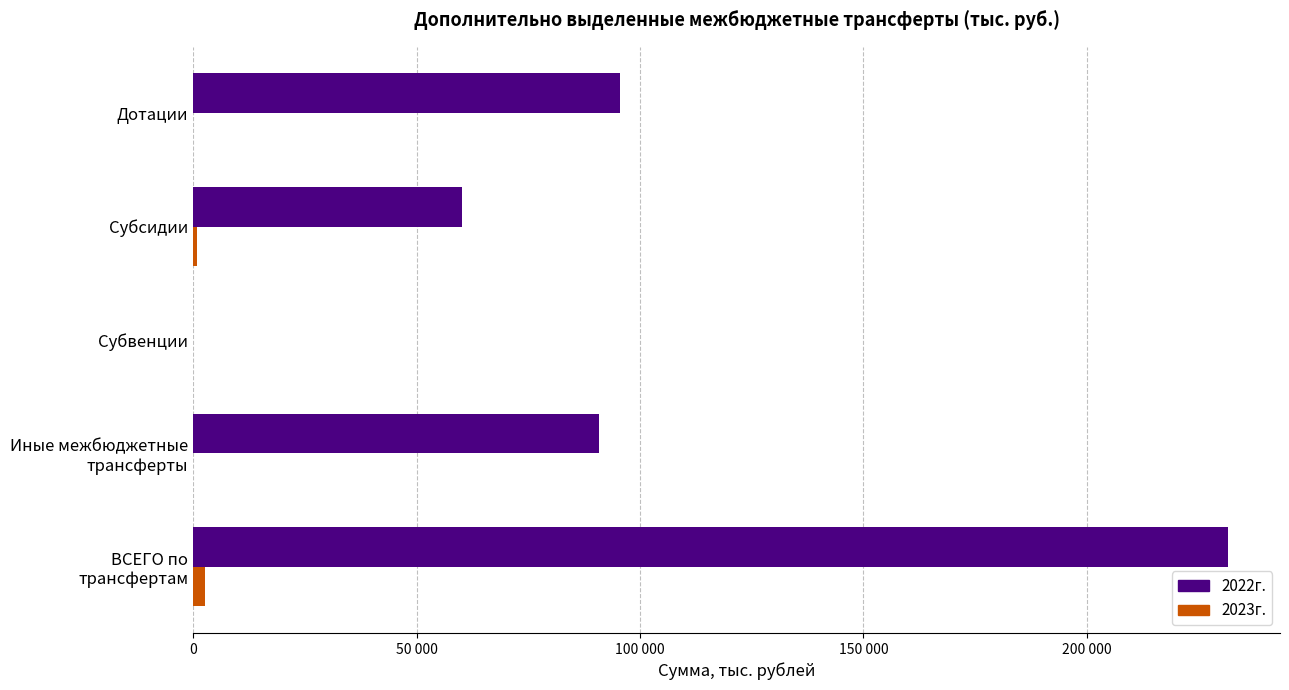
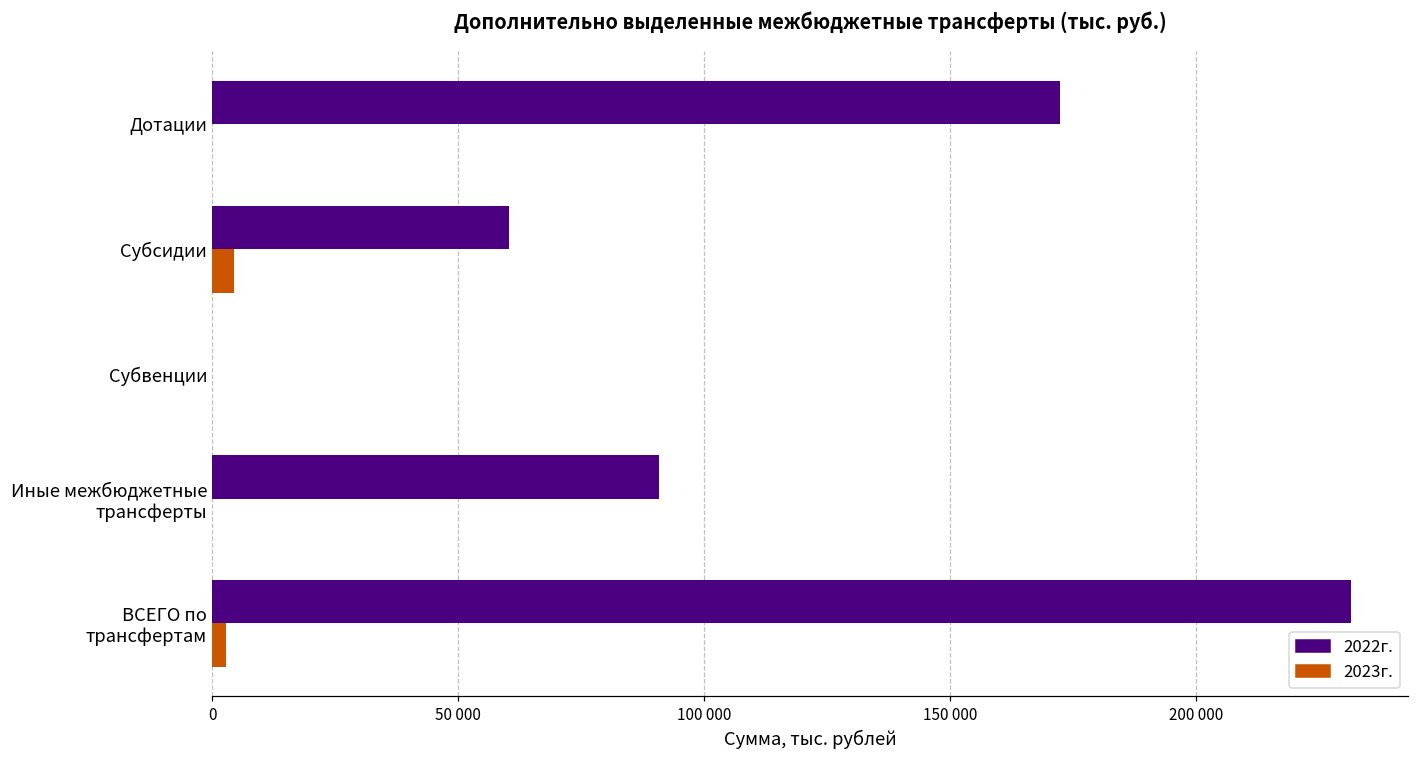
  {
    "2022г.": {
-     "Дотации": 95000,
+     "Дотации": 172000,
      "Субсидии": 60000,
      "Субвенции": 0,
      "Иные межбюджетные трансферты": 91000,
      "ВСЕГО по трансфертам": 232000
    },
    "2023г.": {
      "Дотации": 0,
-     "Субсидии": 1000,
+     "Субсидии": 4000,
      "Субвенции": 0,
      "Иные межбюджетные трансферты": 0,
      "ВСЕГО по трансфертам": 3000
    }
  }
